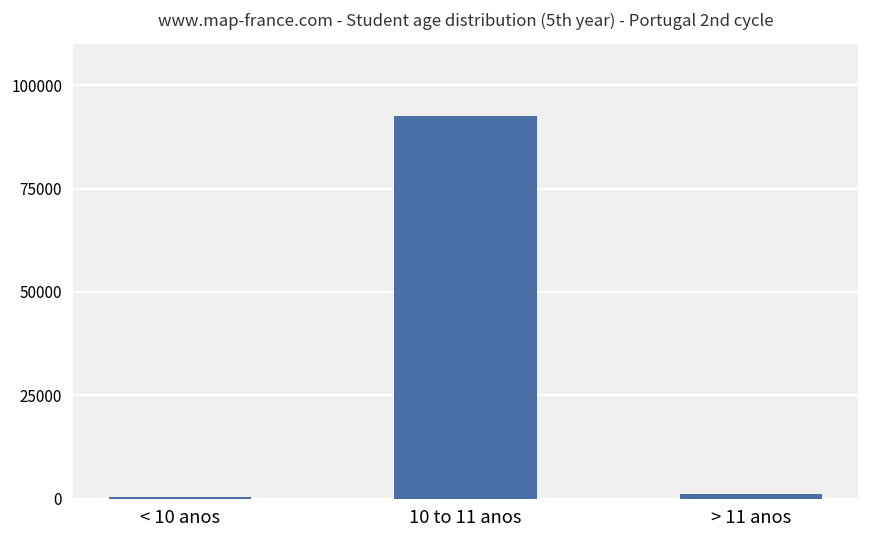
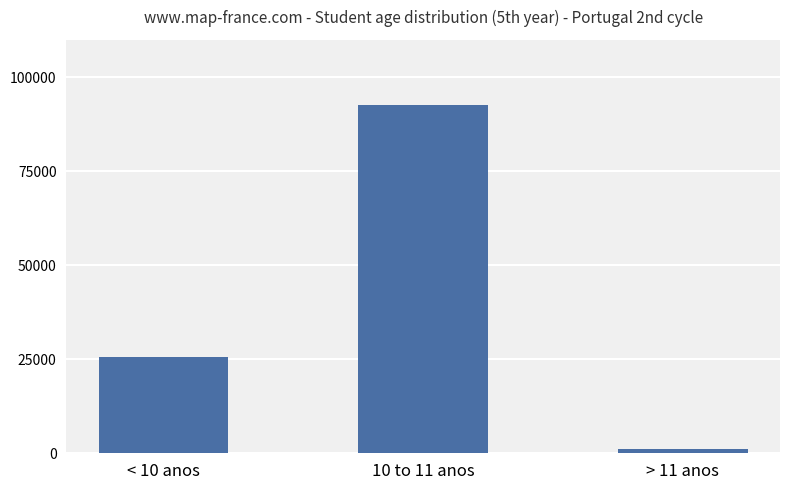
  {
-   "< 10 anos": 0,
+   "< 10 anos": 26000,
    "10 to 11 anos": 93000,
    "> 11 anos": 1000
  }
